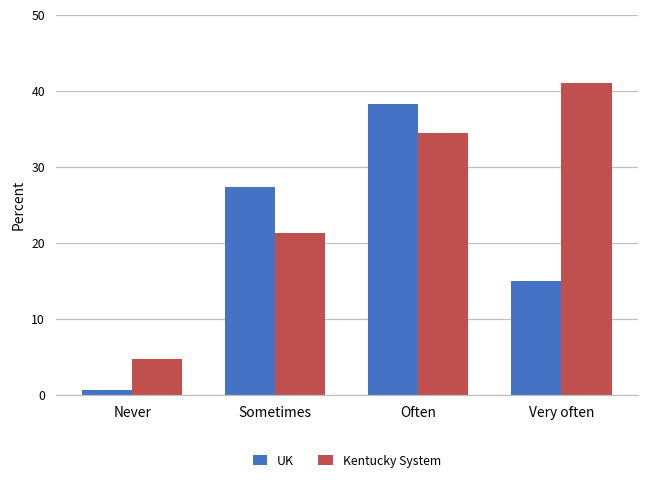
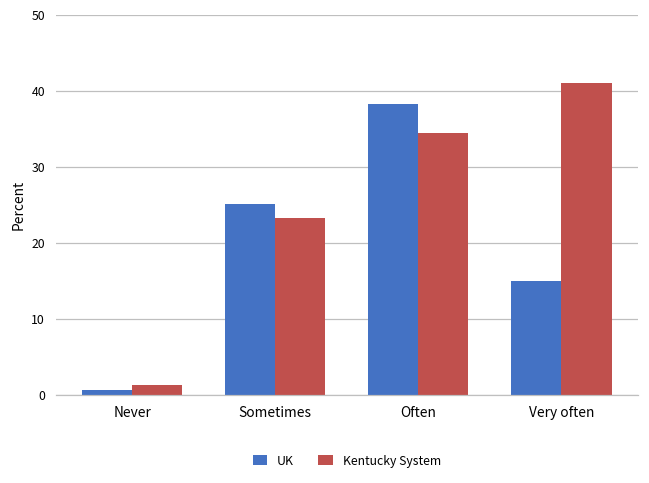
  {
    "UK": {
      "Never": 1,
-     "Sometimes": 27,
+     "Sometimes": 25,
      "Often": 38,
      "Very often": 15
    },
    "Kentucky System": {
-     "Never": 5,
-     "Sometimes": 21,
+     "Never": 1,
+     "Sometimes": 23,
      "Often": 34,
      "Very often": 41
    }
  }
